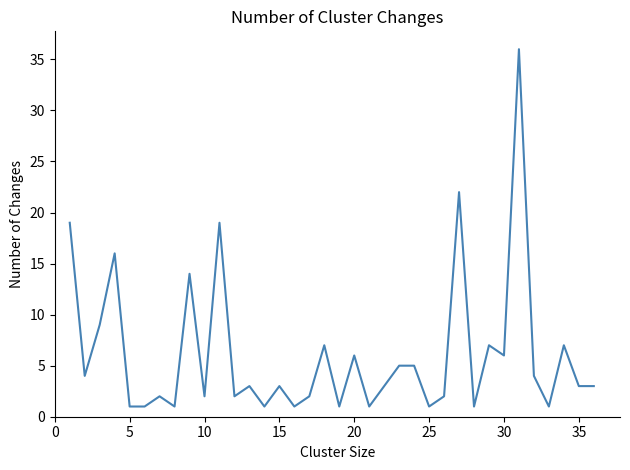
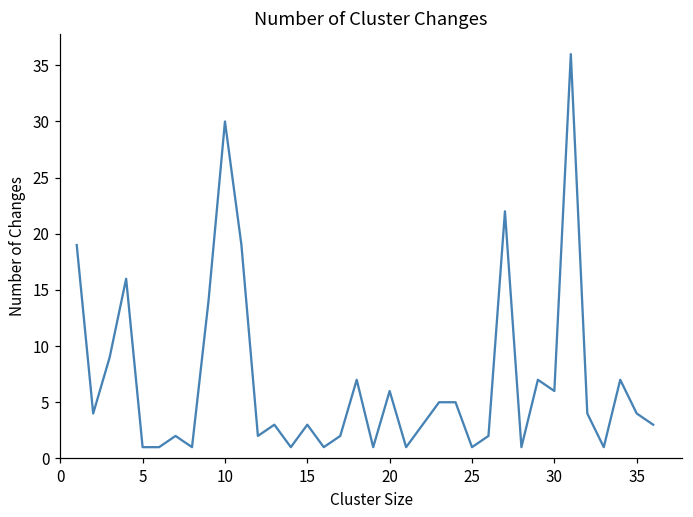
  {
    "5": 1,
-   "10": 2,
+   "10": 30,
    "15": 3,
    "20": 6,
    "25": 1,
    "30": 6,
-   "35": 3
+   "35": 4
  }
